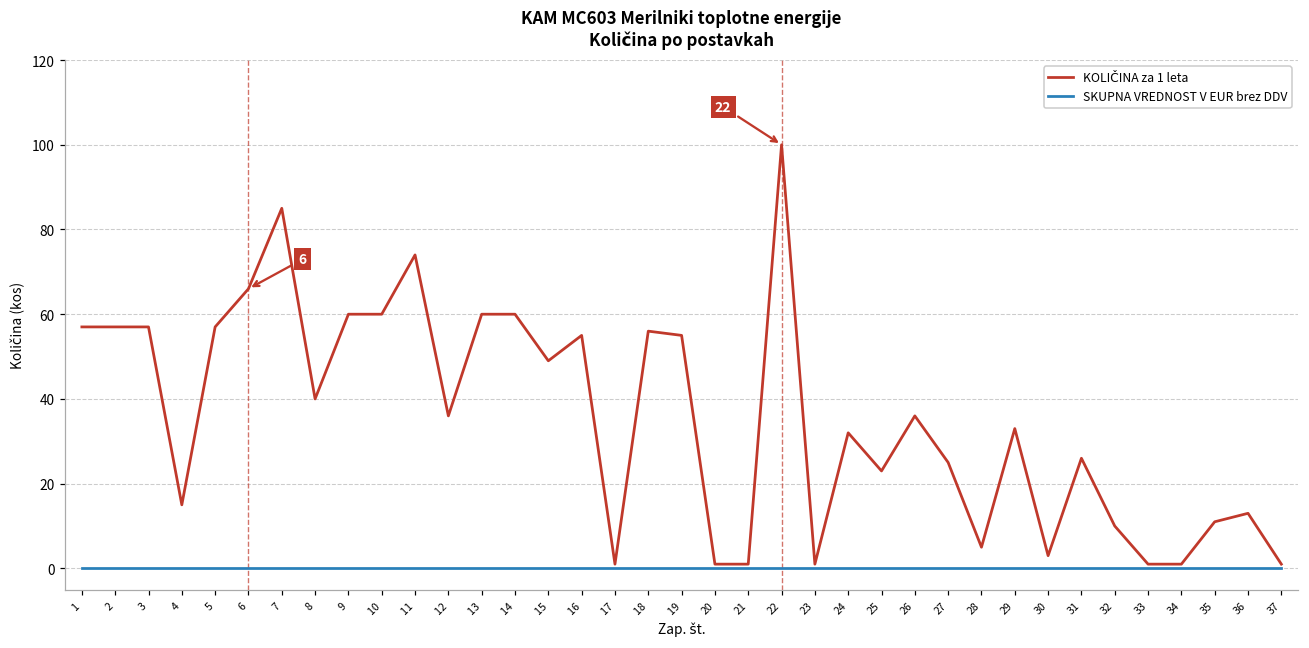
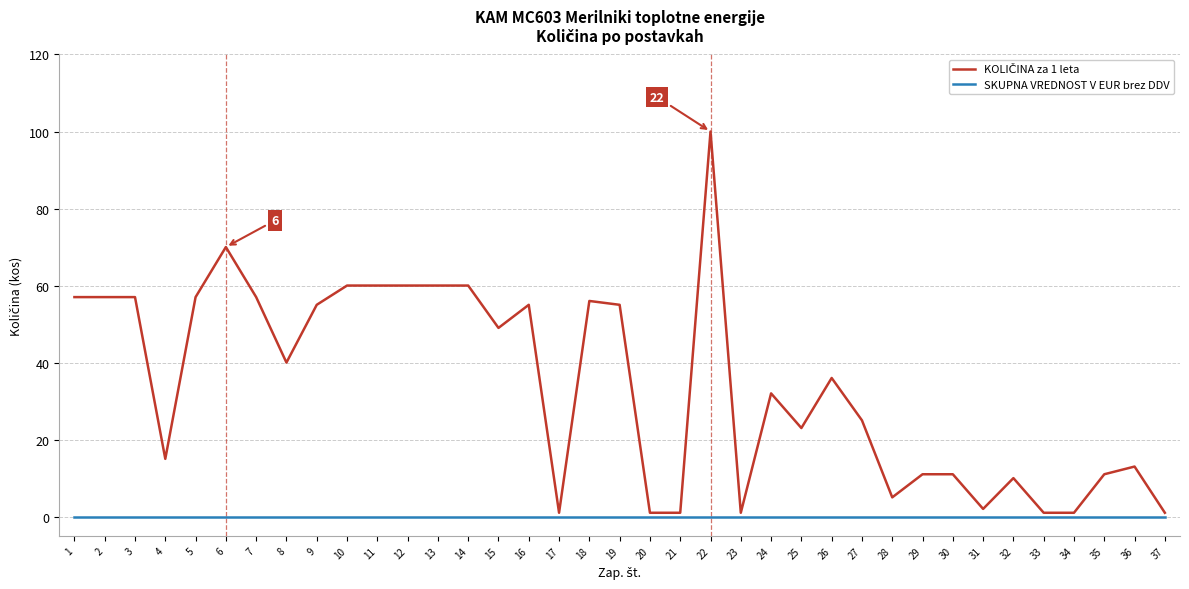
  {
    "KOLIČINA za 1 leta": {
      "1": 57,
      "2": 57,
      "3": 57,
      "4": 15,
      "5": 57,
-     "6": 66,
-     "7": 85,
+     "6": 70,
+     "7": 57,
      "8": 40,
-     "9": 60,
+     "9": 55,
      "10": 60,
-     "11": 74,
-     "12": 36,
+     "11": 60,
+     "12": 60,
      "13": 60,
      "14": 60,
      "15": 49,
      "16": 55,
      "17": 1,
      "18": 56,
      "19": 55,
      "20": 1,
      "21": 1,
      "22": 100,
      "23": 1,
      "24": 32,
      "25": 23,
      "26": 36,
      "27": 25,
      "28": 5,
-     "29": 33,
-     "30": 3,
-     "31": 26,
+     "29": 11,
+     "30": 11,
+     "31": 2,
      "32": 10,
      "33": 1,
      "34": 1,
      "35": 11,
      "36": 13,
      "37": 1
    },
    "SKUPNA VREDNOST V EUR brez DDV": {
      "1": 0,
      "2": 0,
      "3": 0,
      "4": 0,
      "5": 0,
      "6": 0,
      "7": 0,
      "8": 0,
      "9": 0,
      "10": 0,
      "11": 0,
      "12": 0,
      "13": 0,
      "14": 0,
      "15": 0,
      "16": 0,
      "17": 0,
      "18": 0,
      "19": 0,
      "20": 0,
      "21": 0,
      "22": 0,
      "23": 0,
      "24": 0,
      "25": 0,
      "26": 0,
      "27": 0,
      "28": 0,
      "29": 0,
      "30": 0,
      "31": 0,
      "32": 0,
      "33": 0,
      "34": 0,
      "35": 0,
      "36": 0,
      "37": 0
    }
  }
